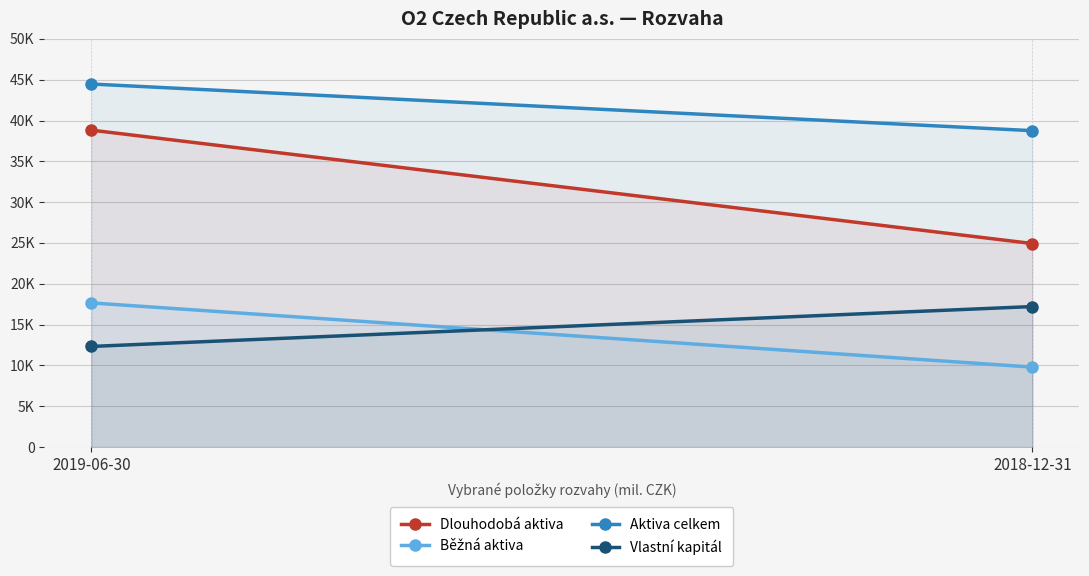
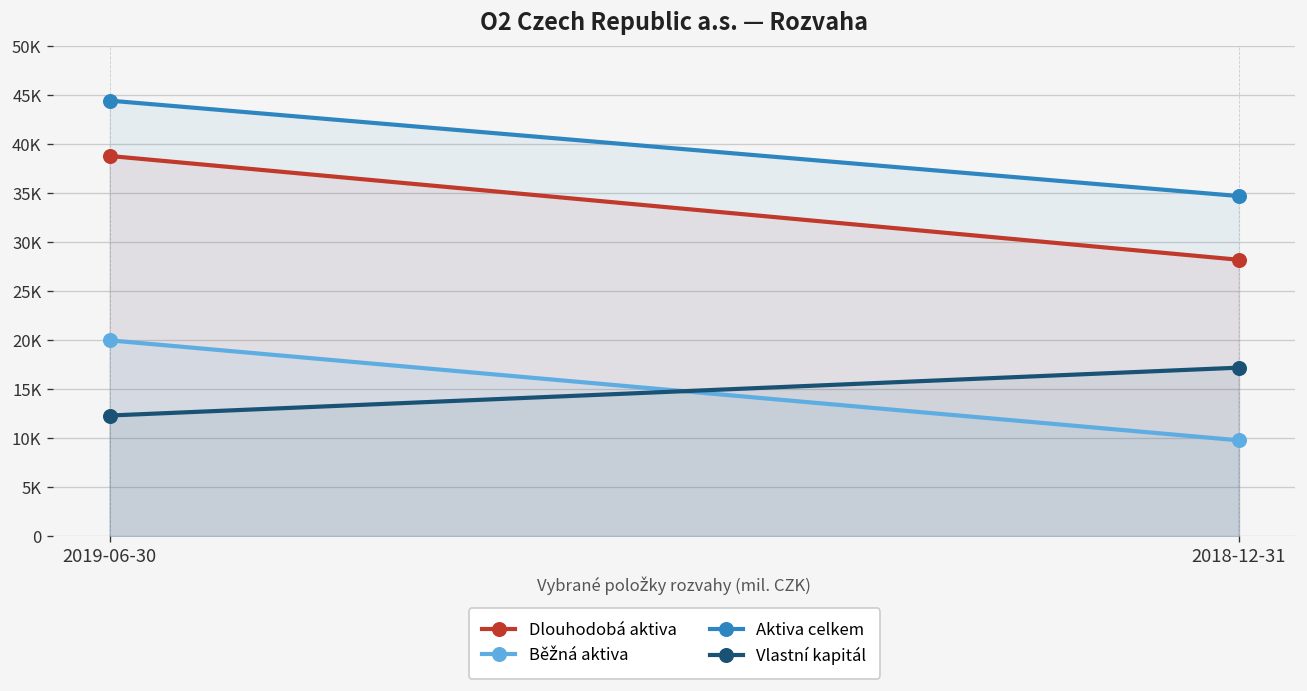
  {
    "Dlouhodobá aktiva": {
      "2019-06-30": 39000,
-     "2018-12-31": 25000
+     "2018-12-31": 28000
    },
    "Běžná aktiva": {
-     "2019-06-30": 18000,
+     "2019-06-30": 20000,
      "2018-12-31": 10000
    },
    "Aktiva celkem": {
      "2019-06-30": 44000,
-     "2018-12-31": 39000
+     "2018-12-31": 35000
    },
    "Vlastní kapitál": {
      "2019-06-30": 12000,
      "2018-12-31": 17000
    }
  }
